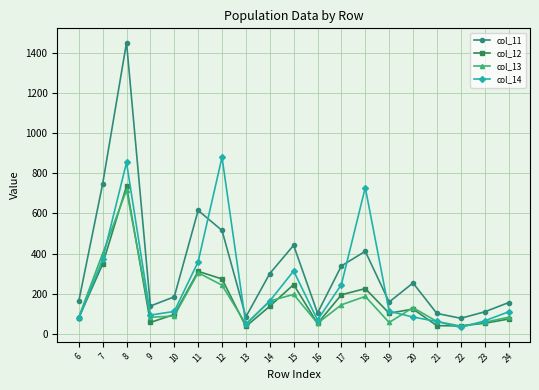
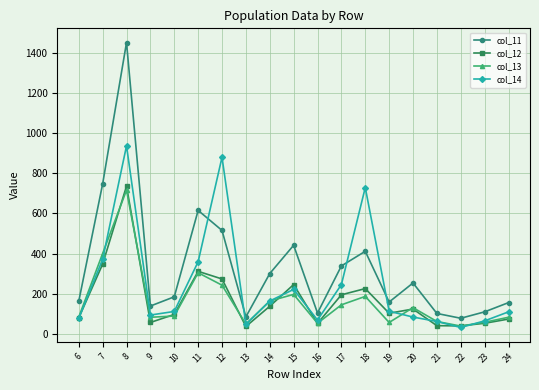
  {
    "col_14": {
      "7": 370,
-     "8": 850,
+     "8": 940,
      "10": 110,
      "11": 360,
      "12": 880,
-     "15": 310,
+     "15": 220,
      "16": 70,
      "17": 250,
      "18": 730,
      "20": 80,
      "24": 110
    }
  }
